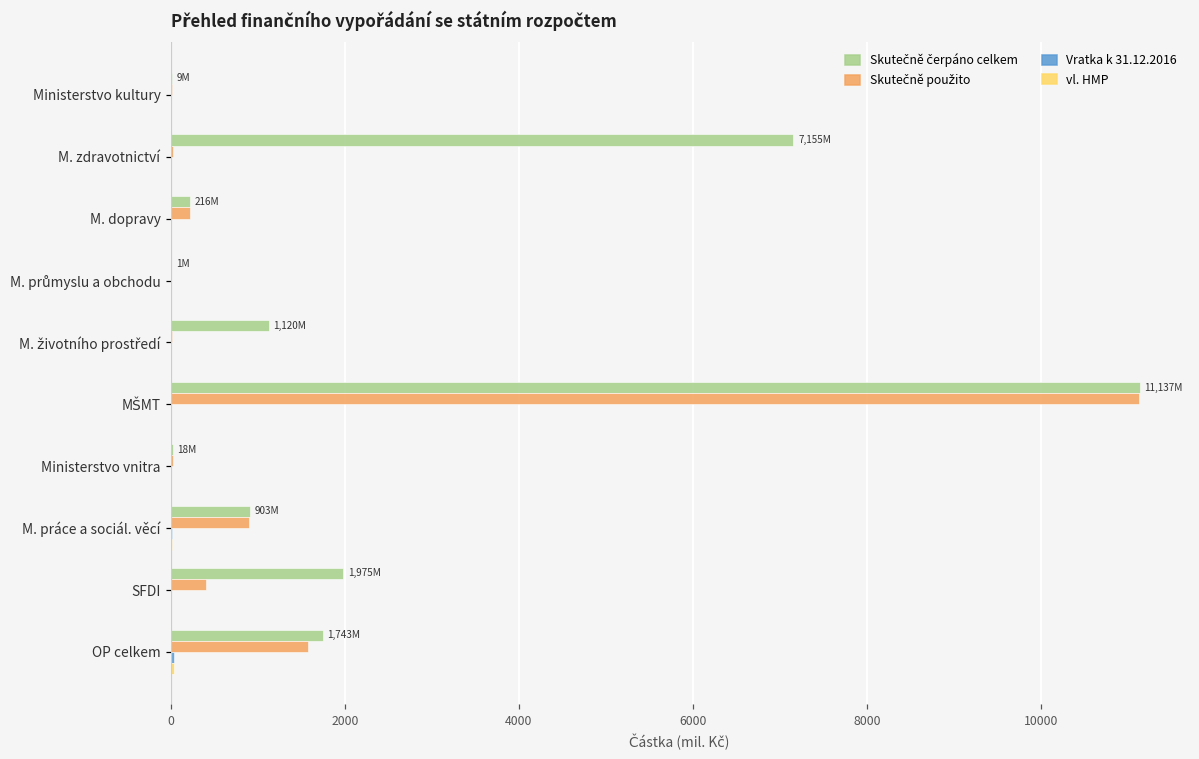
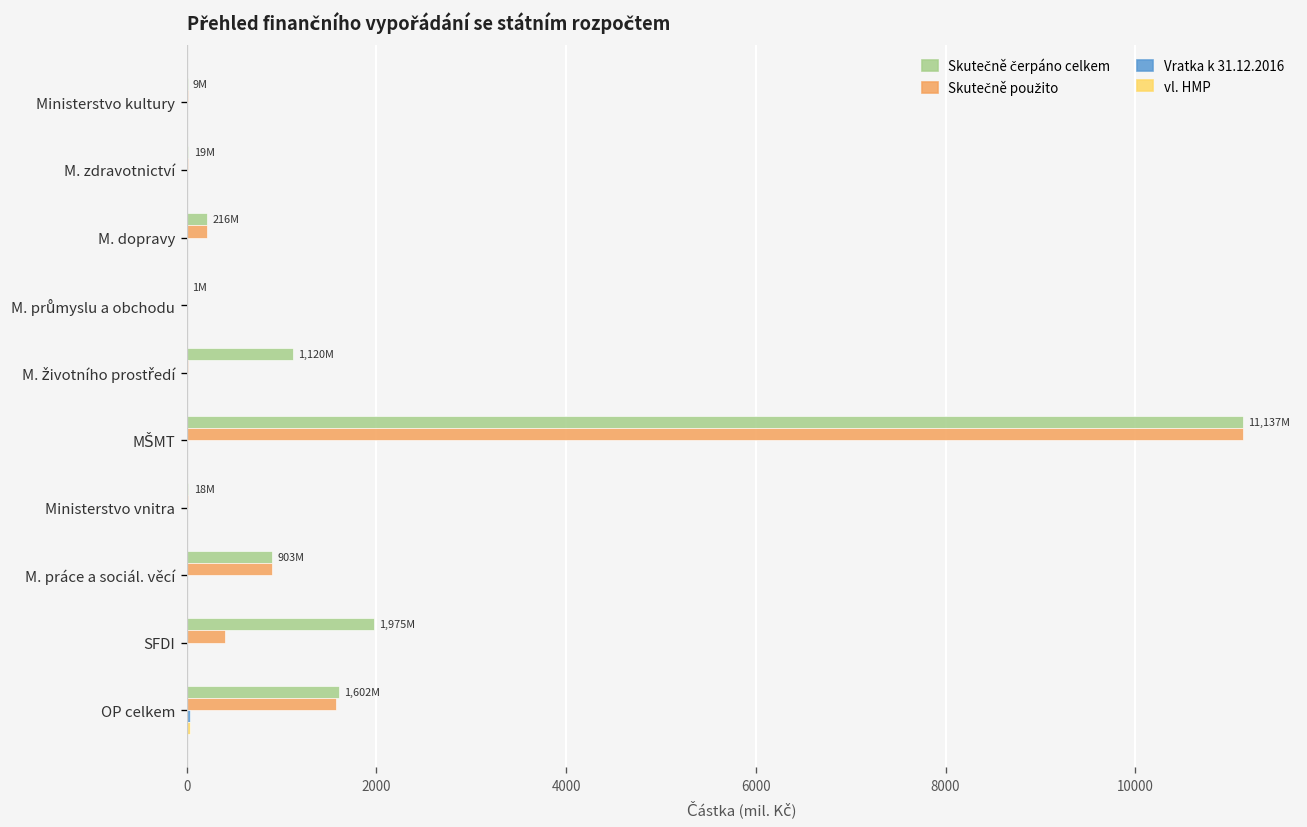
  {
    "Skutečně čerpáno celkem": {
      "Ministerstvo kultury": "9M",
-     "M. zdravotnictví": "7,155M",
+     "M. zdravotnictví": "19M",
      "M. dopravy": "216M",
      "M. průmyslu a obchodu": "1M",
      "M. životního prostředí": "1,120M",
      "MŠMT": "11,137M",
      "Ministerstvo vnitra": "18M",
      "M. práce a sociál. věcí": "903M",
      "SFDI": "1,975M",
-     "OP celkem": "1,743M"
+     "OP celkem": "1,602M"
    },
    "Vratka k 31.12.2016": {
      "M. dopravy": "0",
      "M. životního prostředí": "0"
    }
  }
